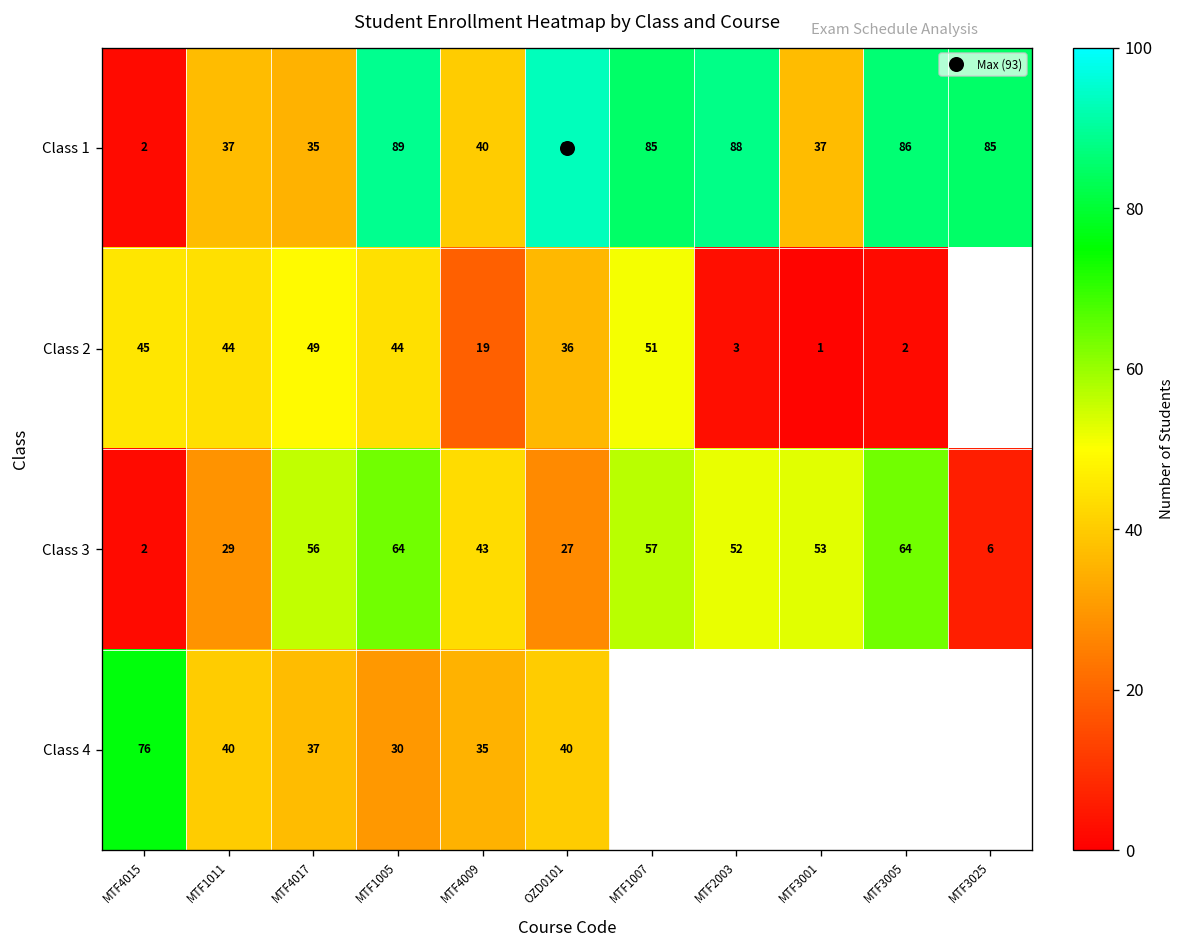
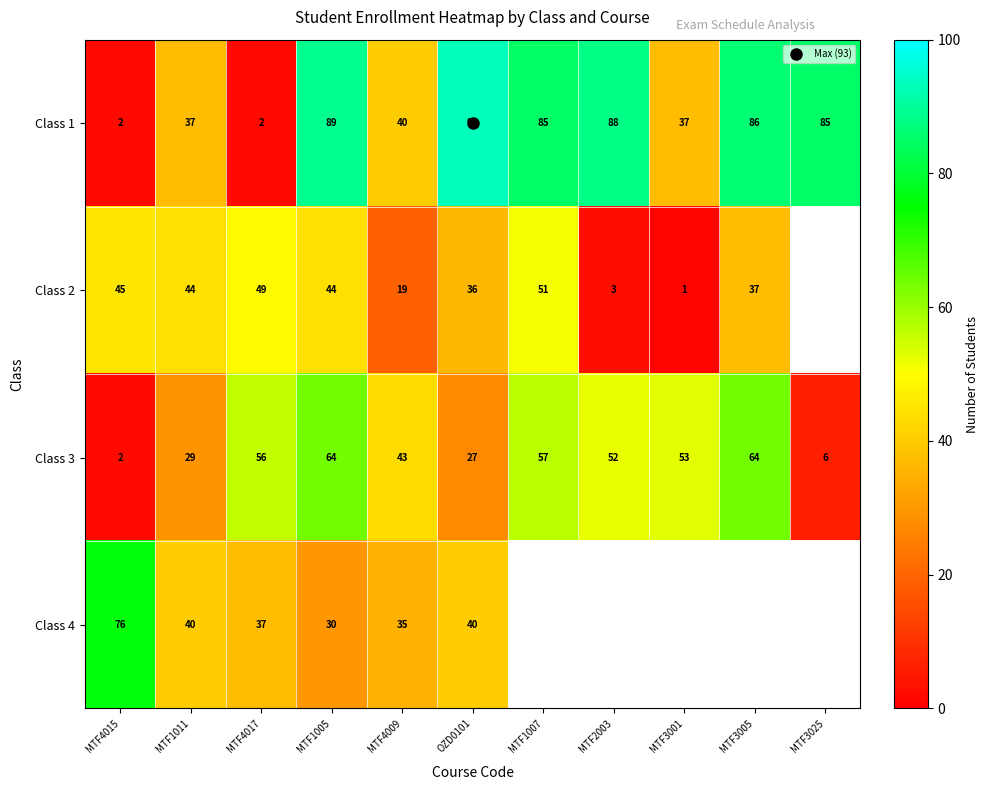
  {
    "Class 1": {
      "MTF4015": 2,
      "MTF1011": 37,
-     "MTF4017": 35,
+     "MTF4017": 2,
      "MTF1005": 89,
      "MTF4009": 40,
      "MTF1007": 85,
      "MTF2003": 88,
      "MTF3001": 37,
      "MTF3005": 86,
      "MTF3025": 85
    },
    "Class 2": {
      "MTF4015": 45,
      "MTF1011": 44,
      "MTF4017": 49,
      "MTF1005": 44,
      "MTF4009": 19,
      "OZD0101": 36,
      "MTF1007": 51,
      "MTF2003": 3,
      "MTF3001": 1,
-     "MTF3005": 2
+     "MTF3005": 37
    },
    "Class 3": {
      "MTF4015": 2,
      "MTF1011": 29,
      "MTF4017": 56,
      "MTF1005": 64,
      "MTF4009": 43,
      "OZD0101": 27,
      "MTF1007": 57,
      "MTF2003": 52,
      "MTF3001": 53,
      "MTF3005": 64,
      "MTF3025": 6
    },
    "Class 4": {
      "MTF4015": 76,
      "MTF1011": 40,
      "MTF4017": 37,
      "MTF1005": 30,
      "MTF4009": 35,
      "OZD0101": 40
    }
  }
